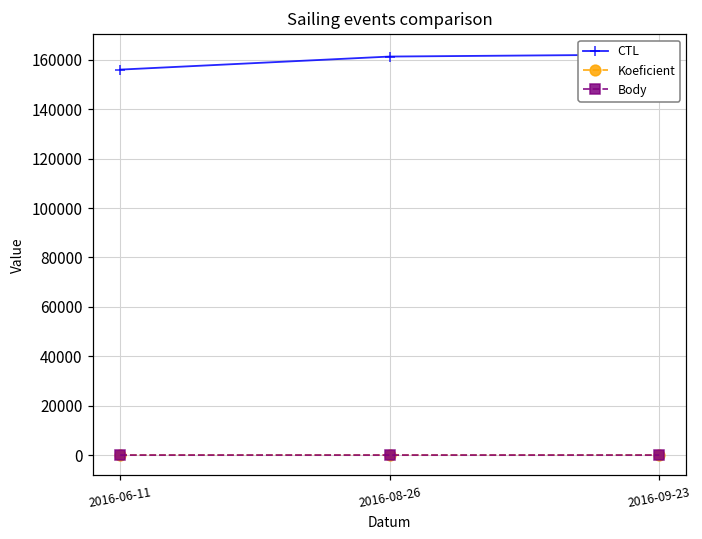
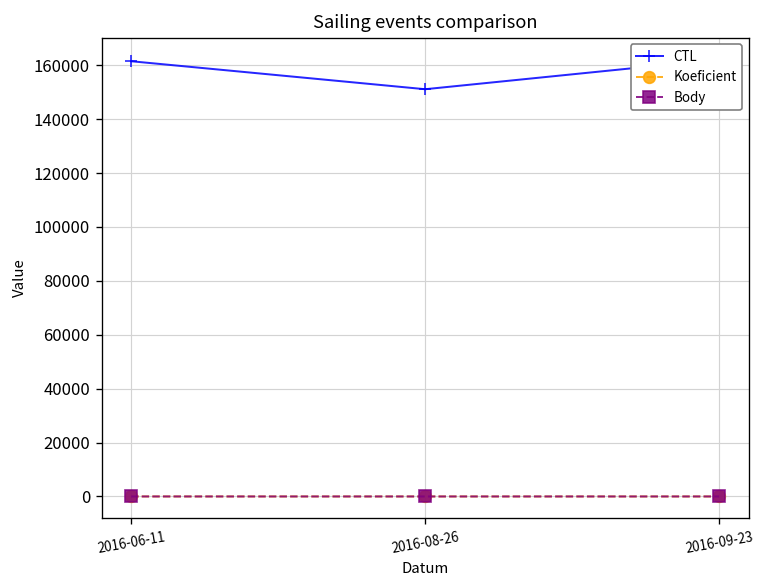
  {
    "CTL": {
-     "2016-06-11": 156000,
-     "2016-08-26": 161000
+     "2016-06-11": 162000,
+     "2016-08-26": 151000
    },
    "Body": {
      "2016-06-11": 0,
      "2016-08-26": 0,
      "2016-09-23": 0
    }
  }
